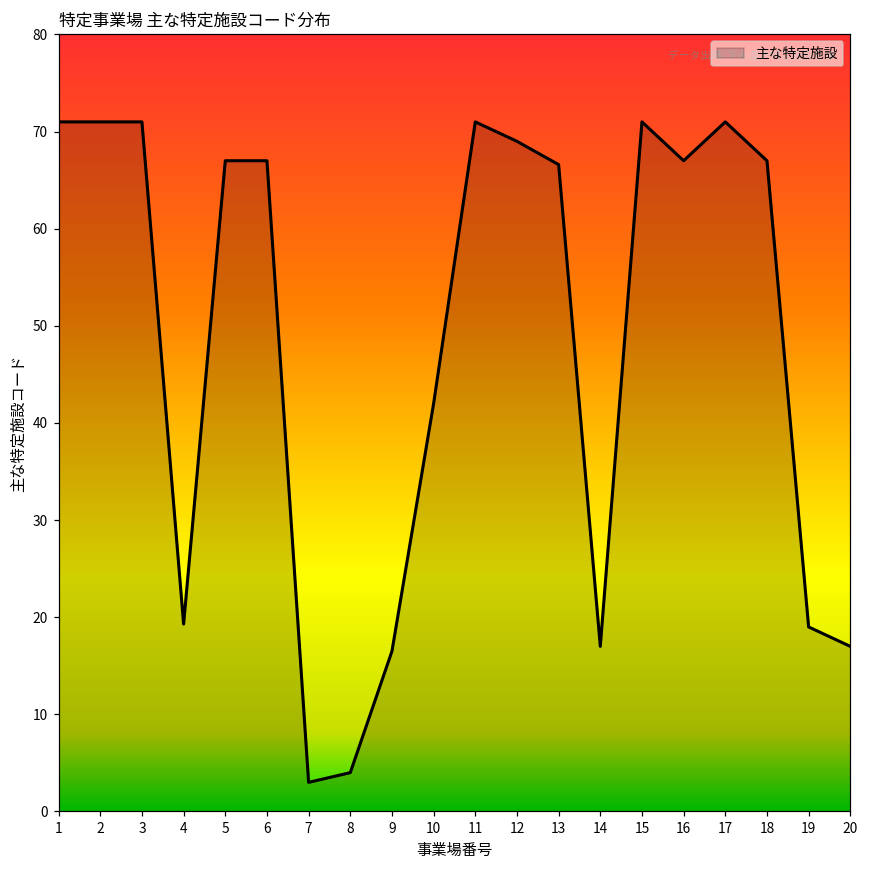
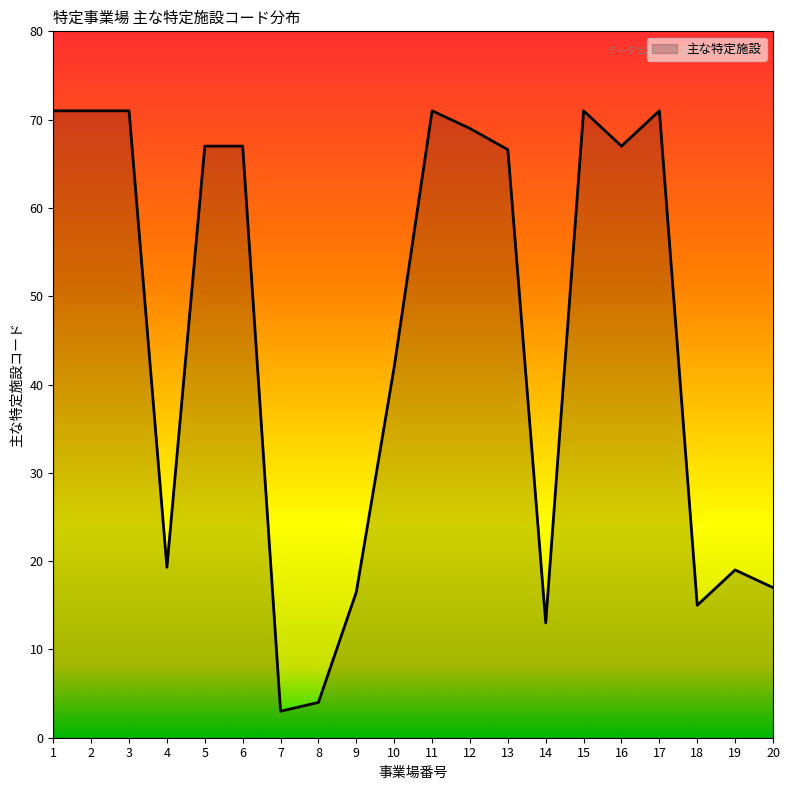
  {
    "1": 71,
    "2": 71,
    "3": 71,
    "4": 19,
    "5": 67,
    "6": 67,
    "7": 3,
    "8": 4,
    "9": 17,
    "10": 42,
    "11": 71,
    "12": 69,
    "13": 67,
-   "14": 17,
+   "14": 13,
    "15": 71,
    "16": 67,
    "17": 71,
-   "18": 67,
+   "18": 15,
    "19": 19,
    "20": 17
  }
